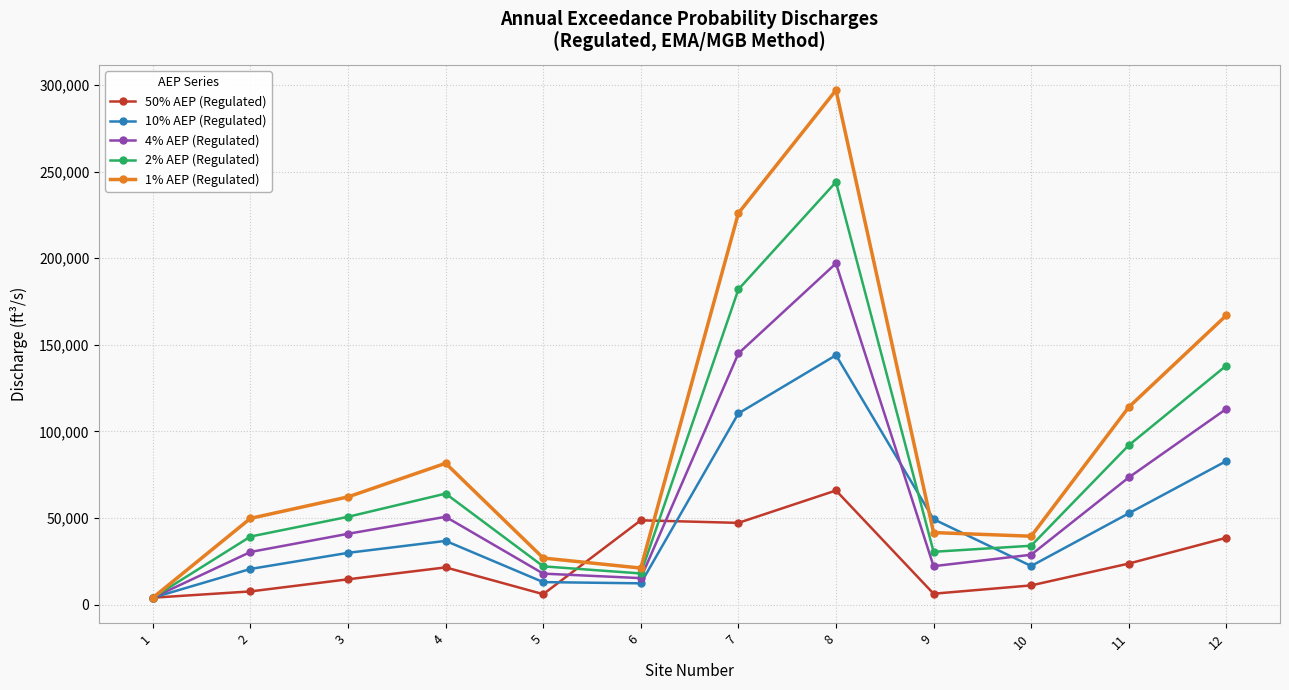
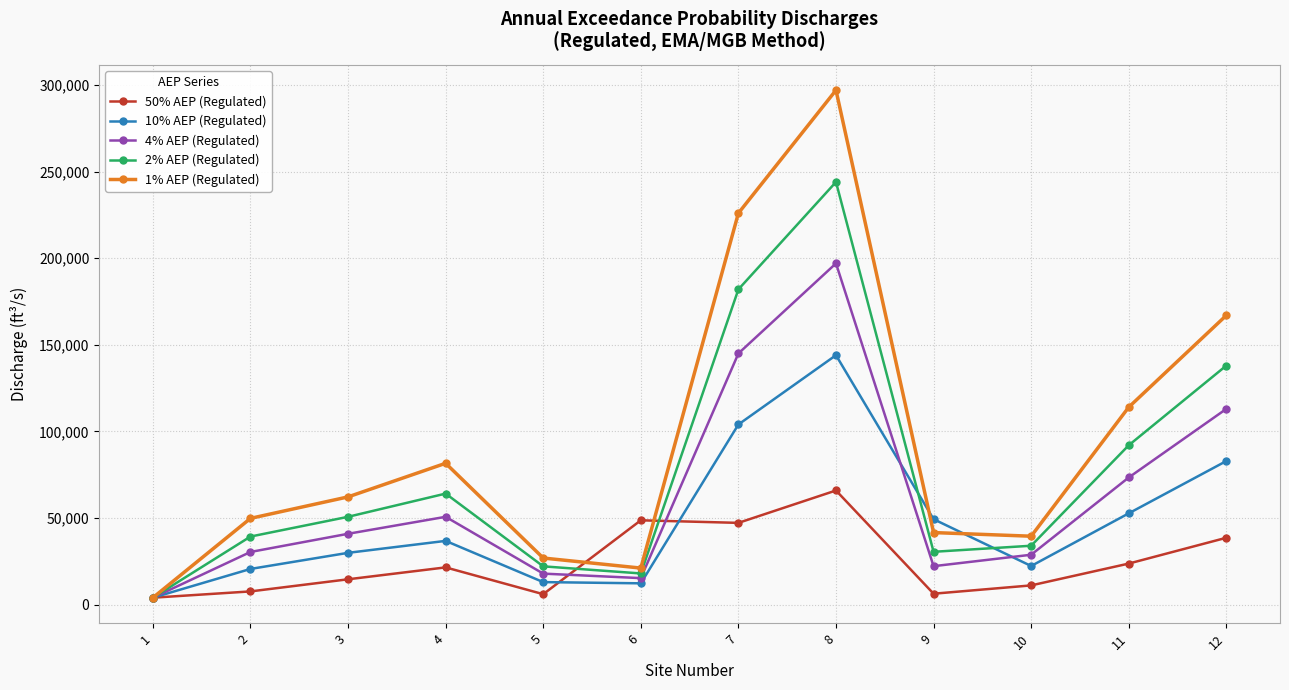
  {
    "50% AEP (Regulated)": {
      "2": "8,000",
      "3": "15,000",
      "4": "22,000",
      "5": "6,000",
      "6": "49,000",
      "7": "47,000",
      "8": "66,000",
      "9": "6,000",
      "10": "11,000",
      "11": "24,000",
      "12": "39,000"
    },
    "10% AEP (Regulated)": {
      "2": "21,000",
      "3": "30,000",
      "4": "37,000",
      "5": "13,000",
      "6": "12,000",
-     "7": "110,000",
+     "7": "104,000",
      "8": "144,000",
      "9": "49,000",
      "10": "22,000",
      "11": "53,000",
      "12": "83,000"
    },
    "4% AEP (Regulated)": {
      "2": "30,000",
      "3": "41,000",
      "4": "51,000",
      "5": "18,000",
      "6": "15,000",
      "7": "145,000",
      "8": "197,000",
      "9": "22,000",
      "10": "29,000",
      "11": "73,000",
      "12": "113,000"
    },
    "2% AEP (Regulated)": {
      "2": "39,000",
      "3": "51,000",
      "4": "64,000",
      "5": "22,000",
      "6": "18,000",
      "7": "182,000",
      "8": "244,000",
      "9": "31,000",
      "10": "34,000",
      "11": "92,000",
      "12": "138,000"
    },
    "1% AEP (Regulated)": {
      "2": "50,000",
      "3": "62,000",
      "4": "82,000",
      "5": "27,000",
      "6": "21,000",
      "7": "226,000",
      "8": "297,000",
      "9": "42,000",
      "10": "40,000",
      "11": "114,000",
      "12": "167,000"
    }
  }
